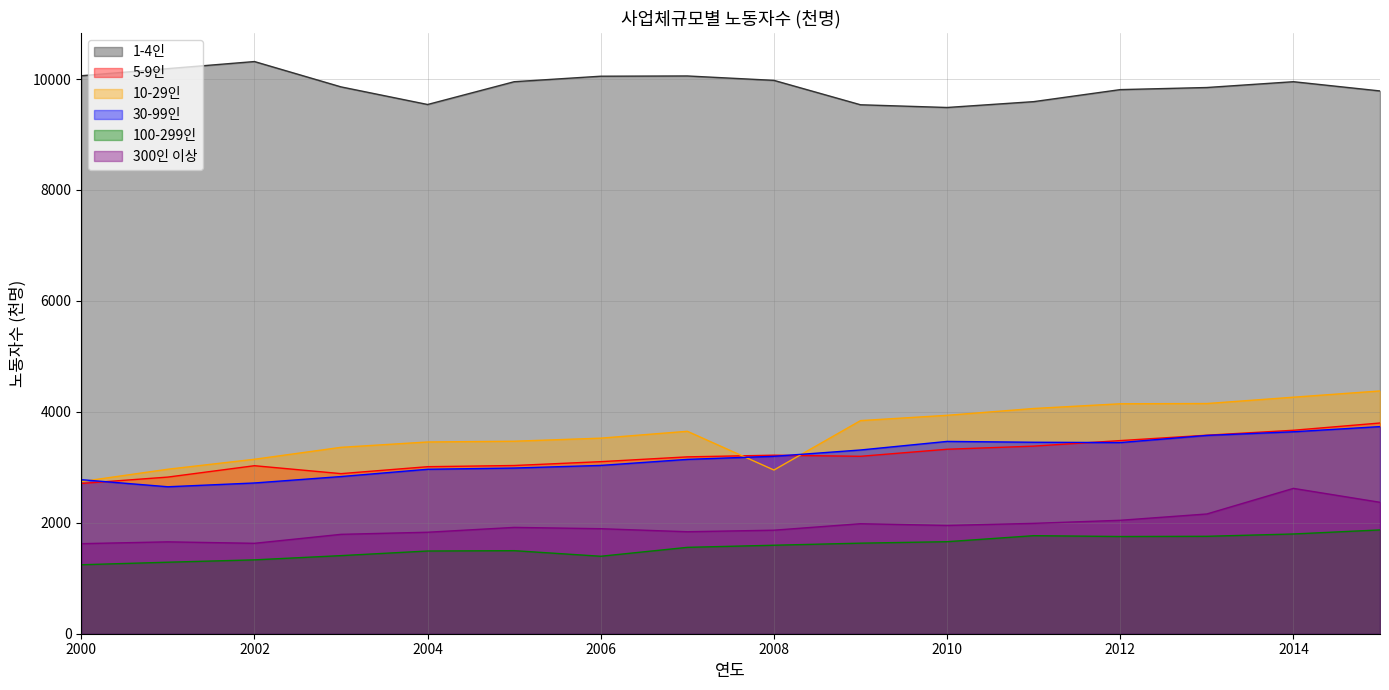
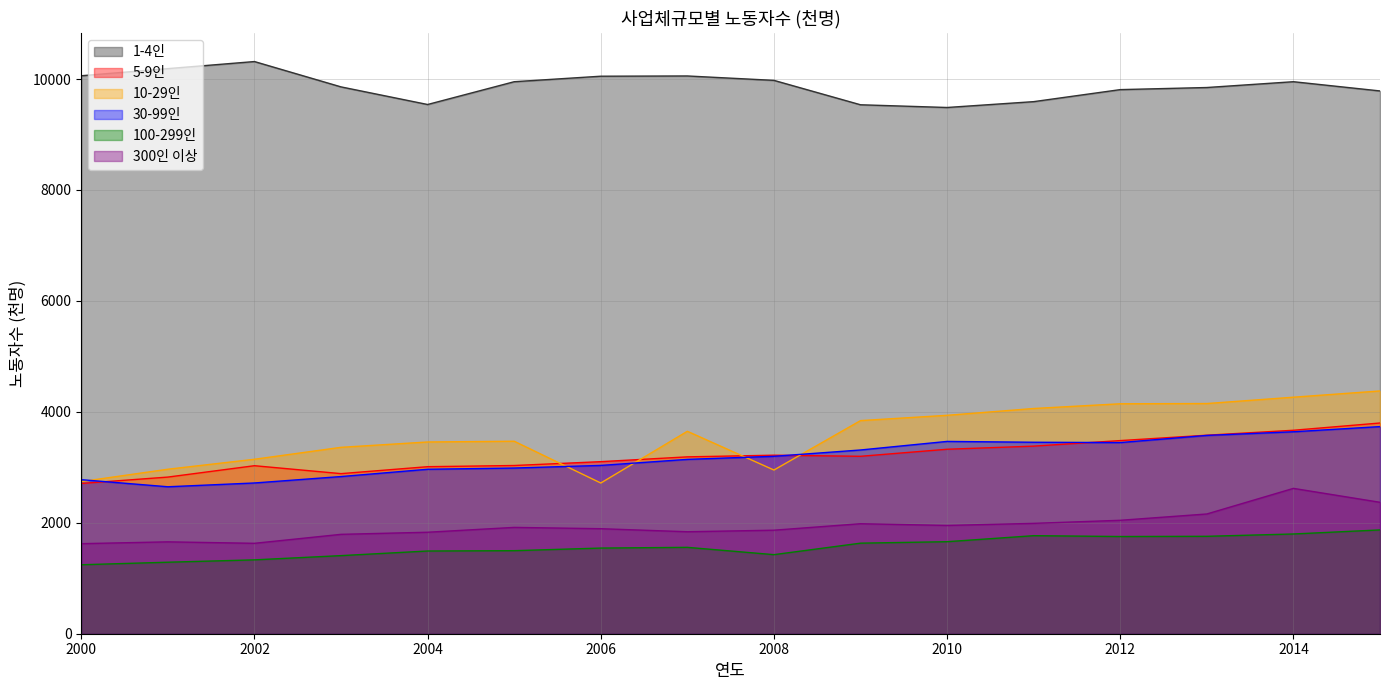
  {
    "1-4인": {
      "2000": 10100,
      "2002": 10300,
      "2004": 9500,
      "2006": 10100,
      "2008": 10000,
      "2010": 9500,
      "2012": 9800,
      "2014": 10000
    },
    "5-9인": {
      "2002": 3000,
      "2004": 3000,
      "2006": 3100,
      "2010": 3300
    },
    "10-29인": {
      "2002": 3100,
      "2004": 3500,
-     "2006": 3500,
+     "2006": 2700,
      "2008": 3000,
      "2010": 3900,
      "2012": 4100,
      "2014": 4300
    },
    "30-99인": {
      "2002": 2700,
      "2004": 3000,
      "2006": 3000,
      "2010": 3500
    },
    "100-299인": {
      "2000": 1200,
      "2002": 1300,
      "2004": 1500,
-     "2006": 1400,
-     "2008": 1600,
+     "2006": 1500,
+     "2008": 1400,
      "2010": 1700,
      "2012": 1800,
      "2014": 1800
    },
    "300인 이상": {
      "2000": 1600,
      "2002": 1600,
      "2004": 1800,
      "2006": 1900,
      "2008": 1900,
      "2010": 2000,
      "2012": 2000,
      "2014": 2600
    }
  }
